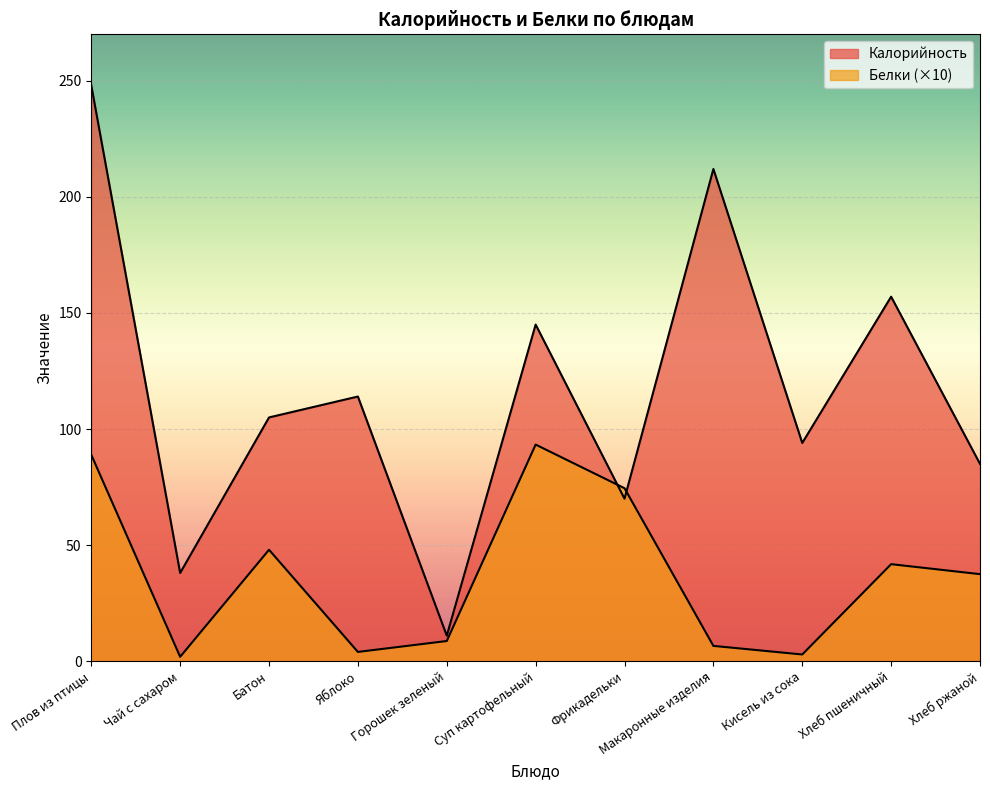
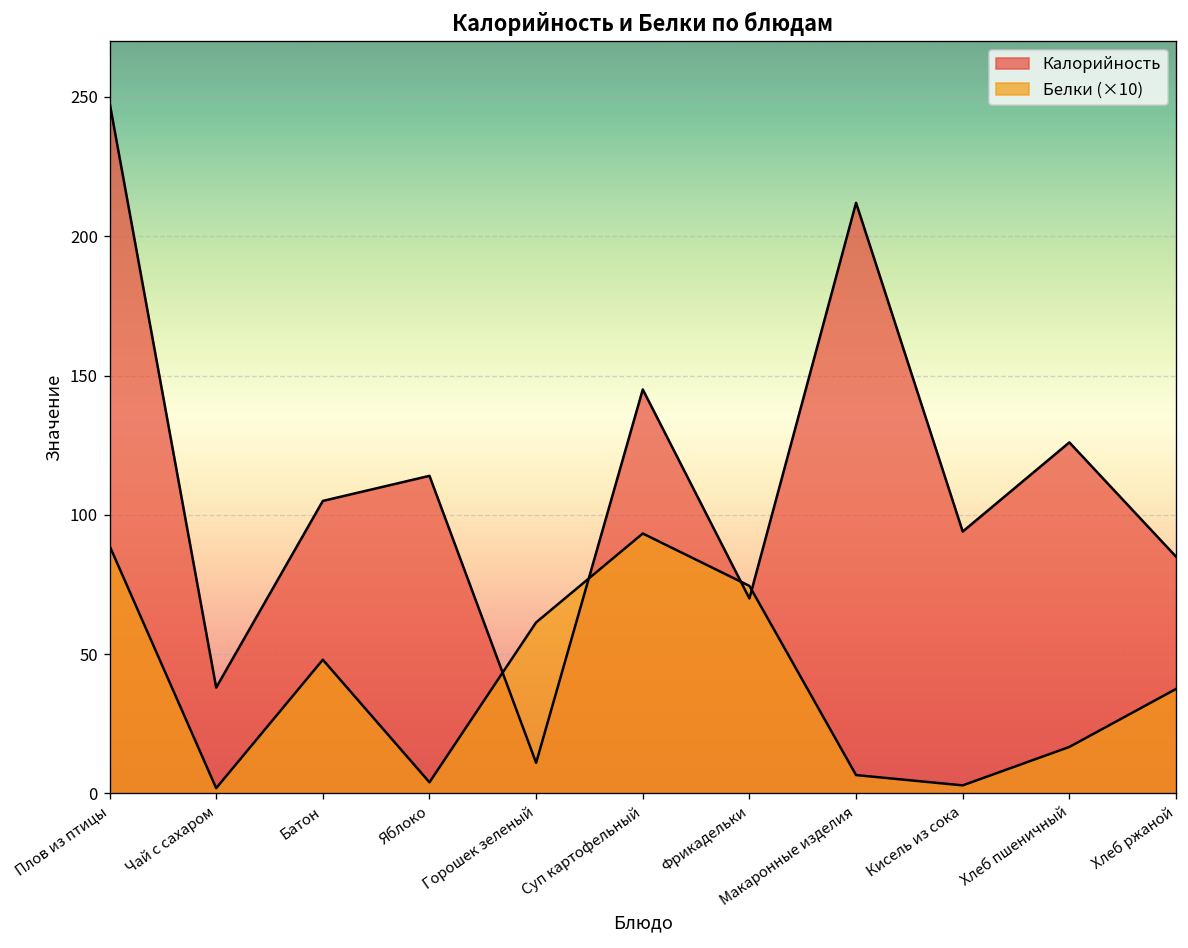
  {
    "Калорийность": {
      "Плов из птицы": 248,
      "Чай с сахаром": 38,
      "Батон": 105,
      "Яблоко": 114,
      "Горошек зеленый": 11,
      "Суп картофельный": 145,
      "Фрикадельки": 70,
      "Макаронные изделия": 212,
      "Кисель из сока": 94,
-     "Хлеб пшеничный": 157,
+     "Хлеб пшеничный": 126,
      "Хлеб ржаной": 85
    },
    "Белки (×10)": {
      "Плов из птицы": 89,
      "Чай с сахаром": 2,
      "Батон": 48,
      "Яблоко": 4,
-     "Горошек зеленый": 9,
+     "Горошек зеленый": 61,
      "Суп картофельный": 93,
      "Фрикадельки": 75,
      "Макаронные изделия": 7,
      "Кисель из сока": 3,
-     "Хлеб пшеничный": 42,
+     "Хлеб пшеничный": 17,
      "Хлеб ржаной": 38
    }
  }
